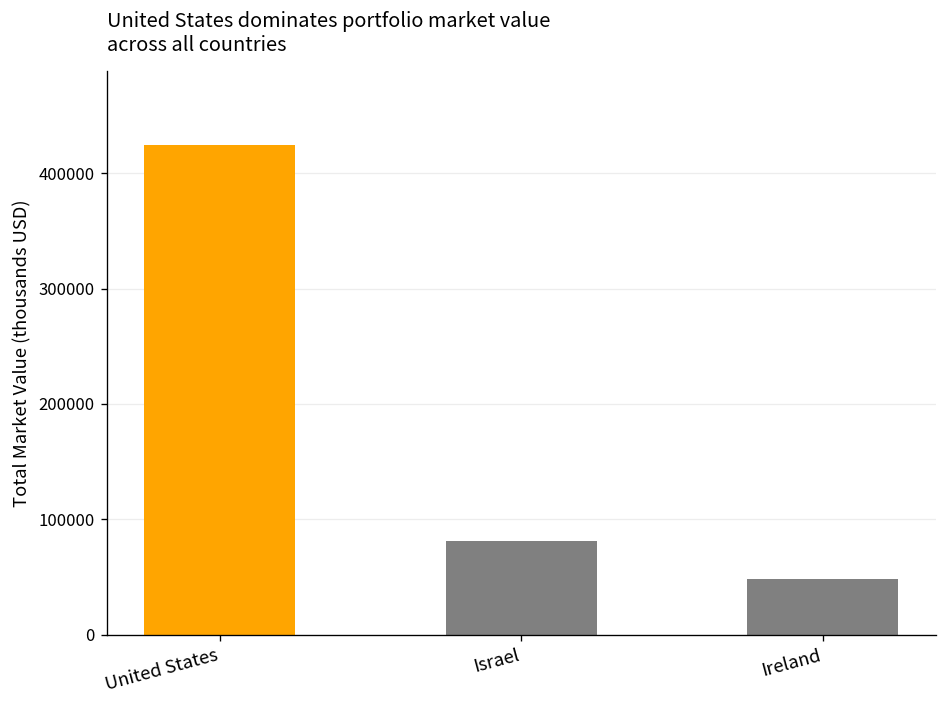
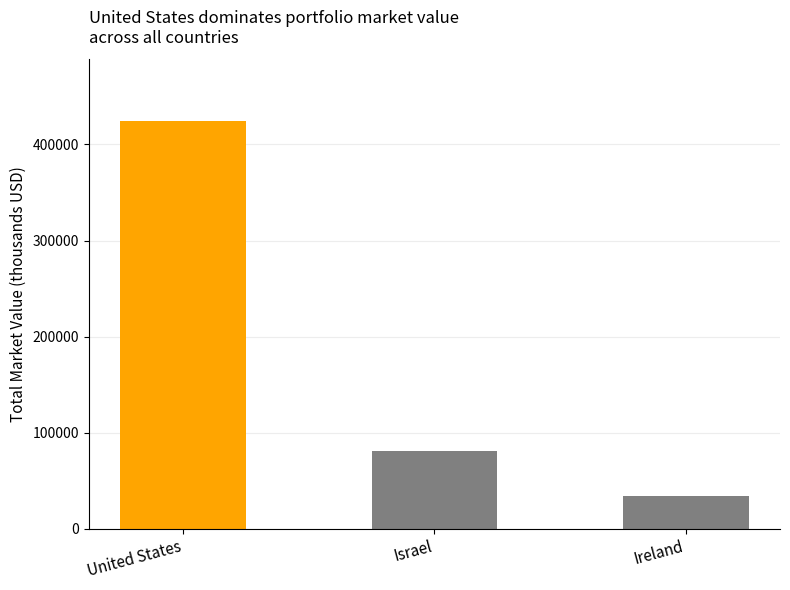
  {
    "United States": 420000,
    "Israel": 80000,
-   "Ireland": 50000
+   "Ireland": 30000
  }
